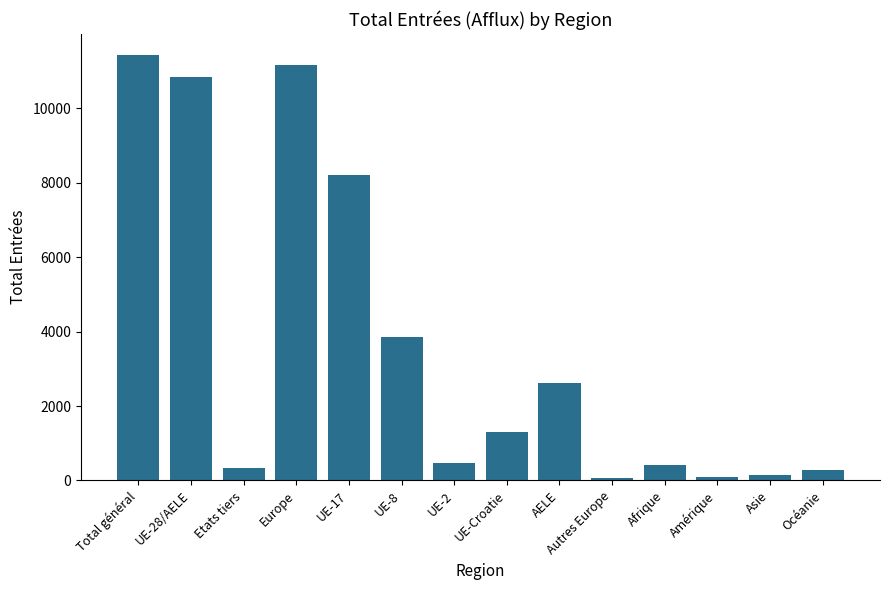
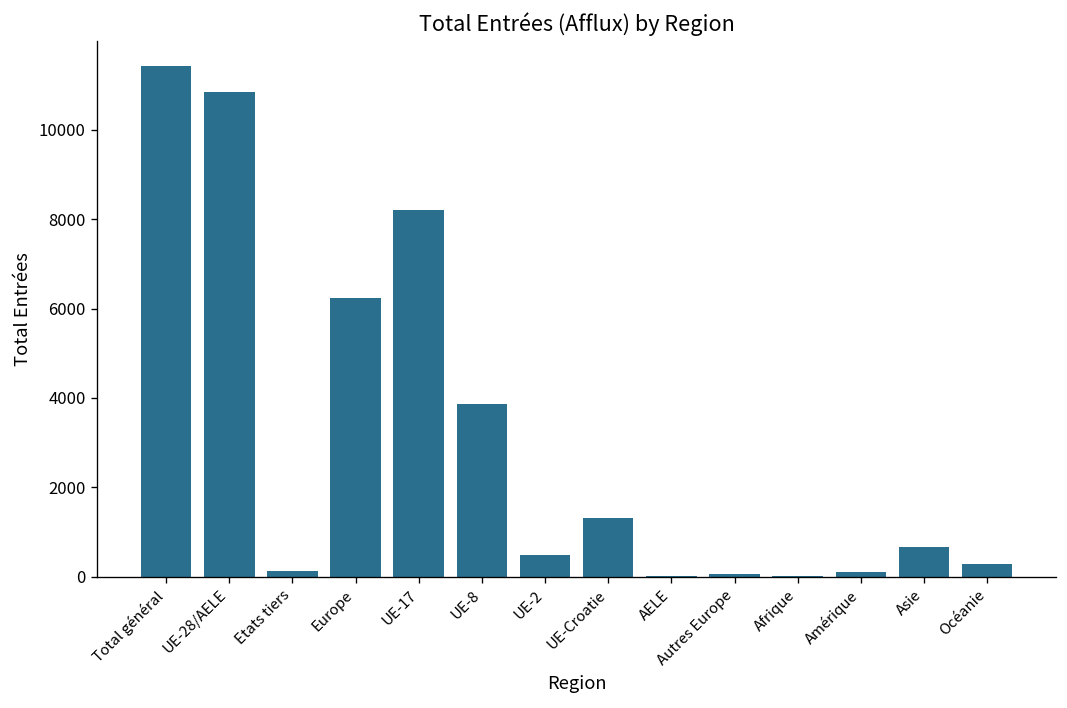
  {
    "Total général": 11400,
    "UE-28/AELE": 10800,
-   "Etats tiers": 300,
-   "Europe": 11200,
+   "Etats tiers": 100,
+   "Europe": 6200,
    "UE-17": 8200,
    "UE-8": 3900,
    "UE-2": 500,
    "UE-Croatie": 1300,
-   "AELE": 2600,
-   "Afrique": 400,
+   "AELE": 0,
+   "Afrique": 0,
    "Amérique": 100,
-   "Asie": 200,
+   "Asie": 700,
    "Océanie": 300
  }
